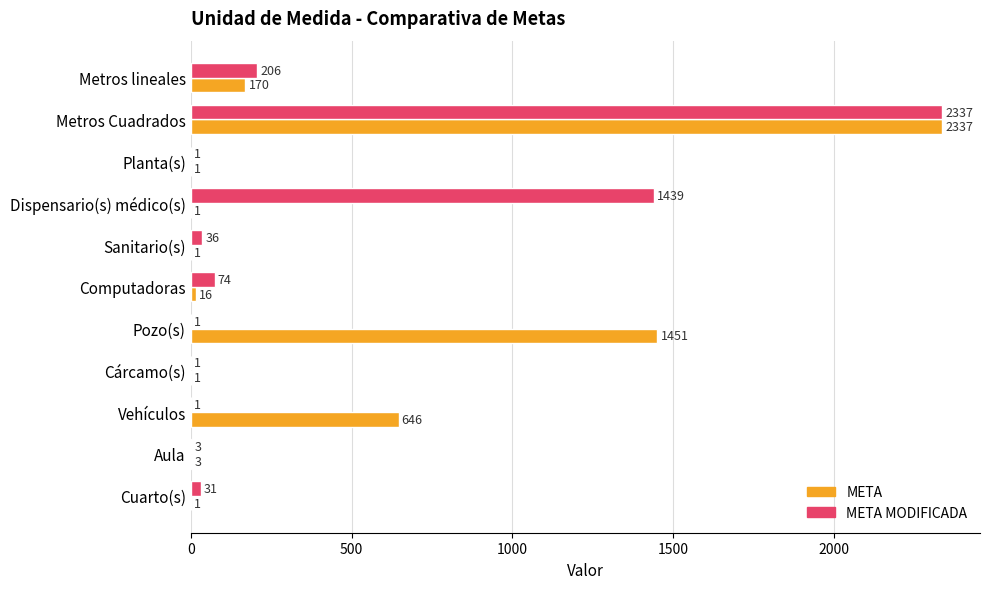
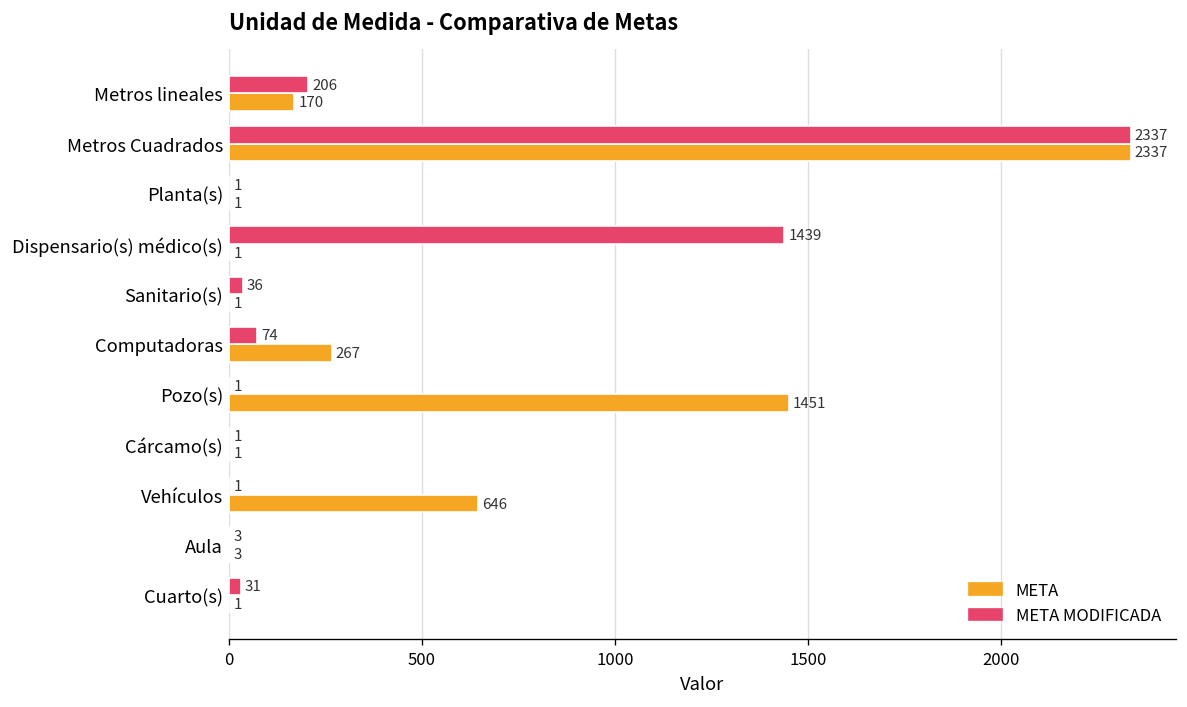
  {
    "META": {
      "Metros lineales": 170,
      "Metros Cuadrados": 2337,
      "Planta(s)": 1,
      "Dispensario(s) médico(s)": 1,
      "Sanitario(s)": 1,
-     "Computadoras": 16,
+     "Computadoras": 267,
      "Pozo(s)": 1451,
      "Cárcamo(s)": 1,
      "Vehículos": 646,
      "Aula": 3,
      "Cuarto(s)": 1
    },
    "META MODIFICADA": {
      "Metros lineales": 206,
      "Metros Cuadrados": 2337,
      "Planta(s)": 1,
      "Dispensario(s) médico(s)": 1439,
      "Sanitario(s)": 36,
      "Computadoras": 74,
      "Pozo(s)": 1,
      "Cárcamo(s)": 1,
      "Vehículos": 1,
      "Aula": 3,
      "Cuarto(s)": 31
    }
  }
